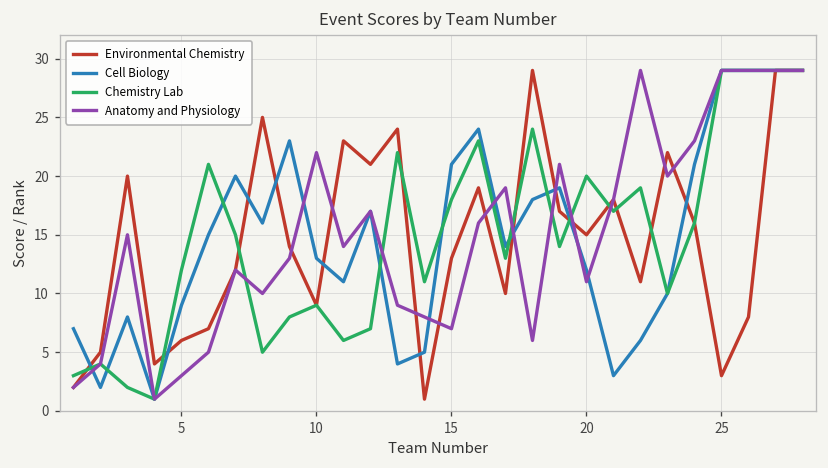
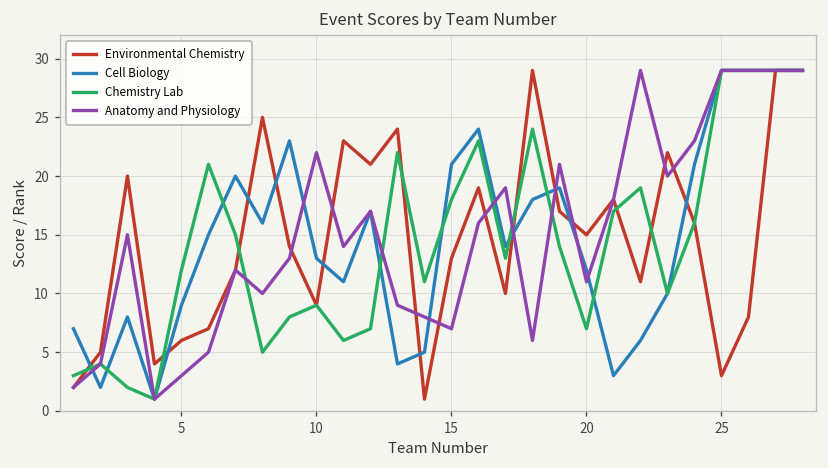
  {
    "Environmental Chemistry": {
      "5": 6,
      "15": 13,
      "20": 15,
      "25": 3
    },
    "Cell Biology": {
      "5": 9,
      "10": 13,
      "15": 21,
      "20": 12
    },
    "Chemistry Lab": {
      "5": 12,
      "15": 18,
-     "20": 20
+     "20": 7
    },
    "Anatomy and Physiology": {
      "5": 3,
      "10": 22,
      "15": 7,
      "20": 11
    }
  }
